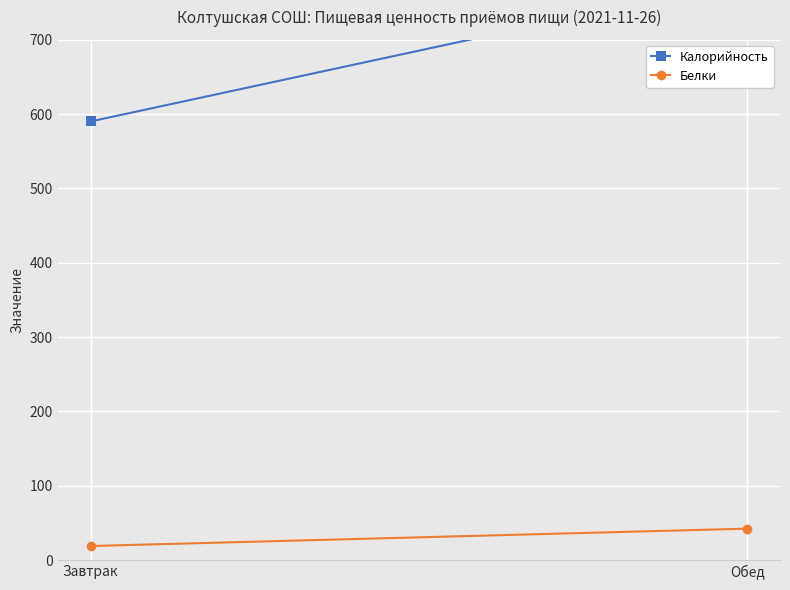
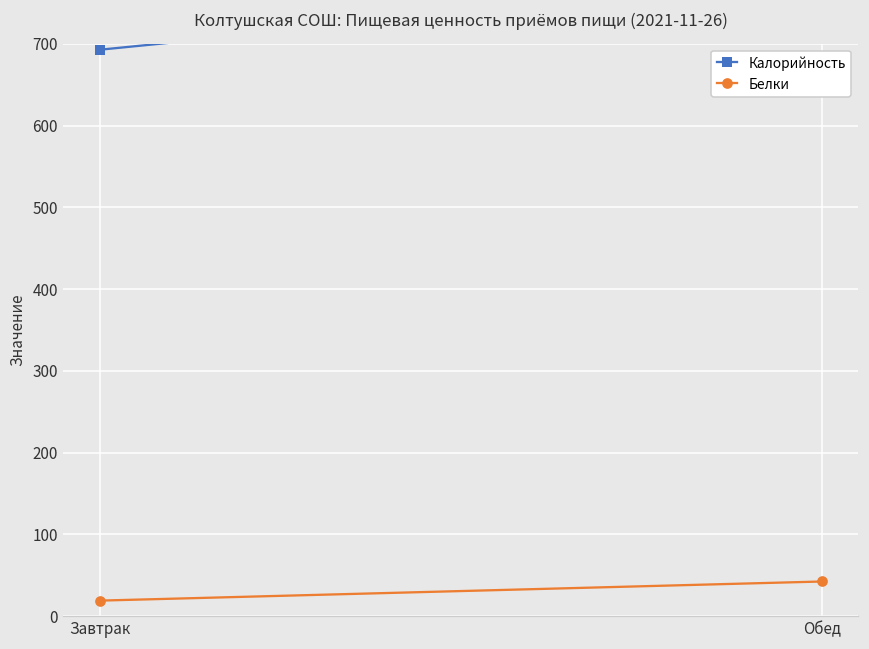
  {
    "Калорийность": {
-     "Завтрак": 590
+     "Завтрак": 690
    },
    "Белки": {
      "Завтрак": 20,
      "Обед": 40
    }
  }
